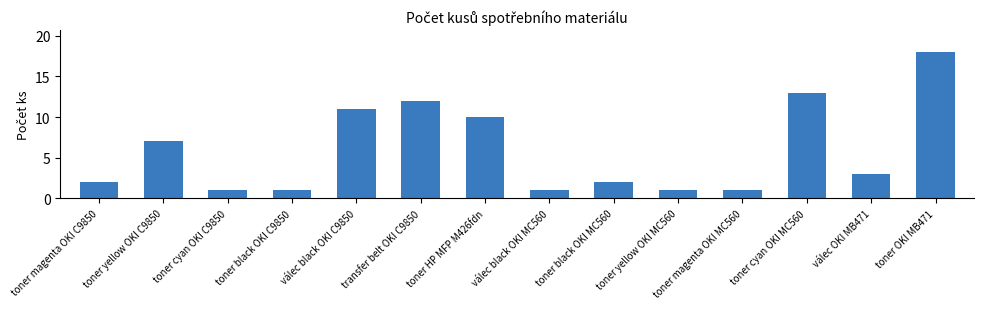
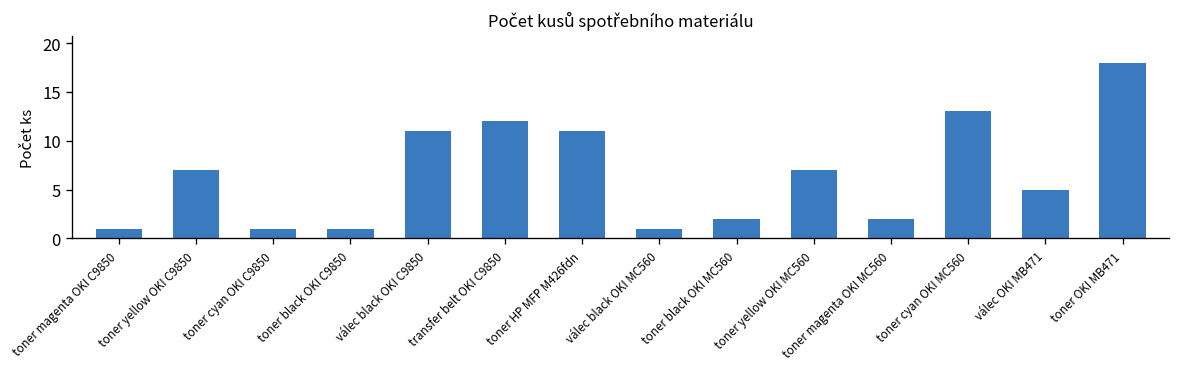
  {
-   "toner magenta OKI C9850": 2,
+   "toner magenta OKI C9850": 1,
    "toner yellow OKI C9850": 7,
    "toner cyan OKI C9850": 1,
    "toner black OKI C9850": 1,
    "válec black OKI C9850": 11,
    "transfer belt OKI C9850": 12,
-   "toner HP MFP M426fdn": 10,
+   "toner HP MFP M426fdn": 11,
    "válec black OKI MC560": 1,
    "toner black OKI MC560": 2,
-   "toner yellow OKI MC560": 1,
-   "toner magenta OKI MC560": 1,
+   "toner yellow OKI MC560": 7,
+   "toner magenta OKI MC560": 2,
    "toner cyan OKI MC560": 13,
-   "válec OKI MB471": 3,
+   "válec OKI MB471": 5,
    "toner OKI MB471": 18
  }
